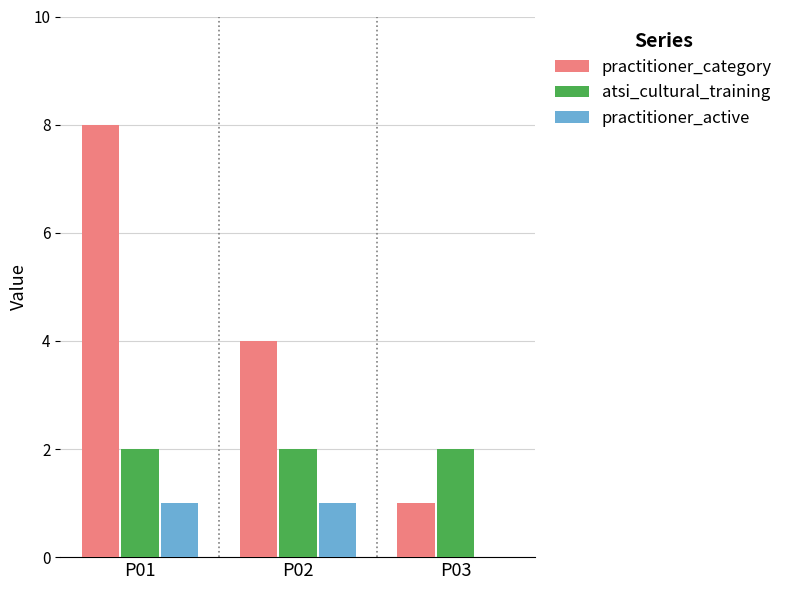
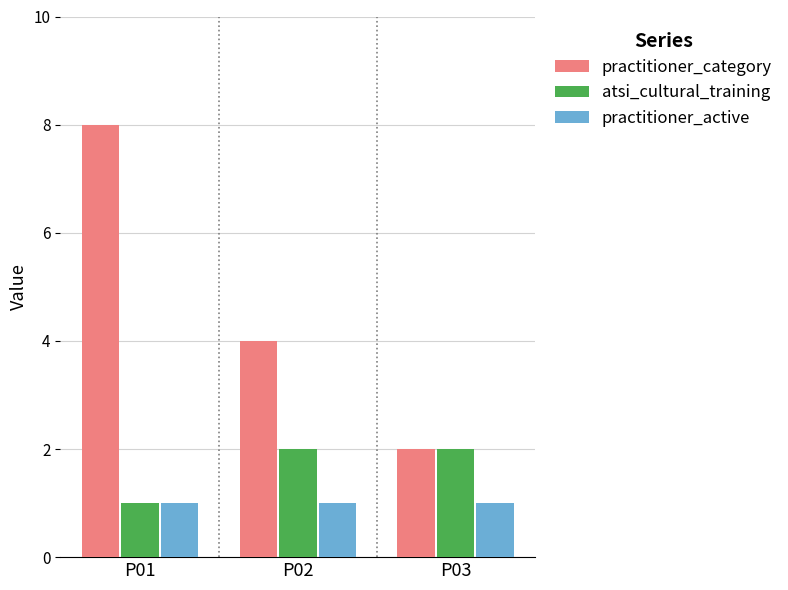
  {
    "practitioner_category": {
      "P01": 8,
      "P02": 4,
-     "P03": 1
+     "P03": 2
    },
    "atsi_cultural_training": {
-     "P01": 2,
+     "P01": 1,
      "P02": 2,
      "P03": 2
    },
    "practitioner_active": {
      "P01": 1,
      "P02": 1,
-     "P03": 0
+     "P03": 1
    }
  }
